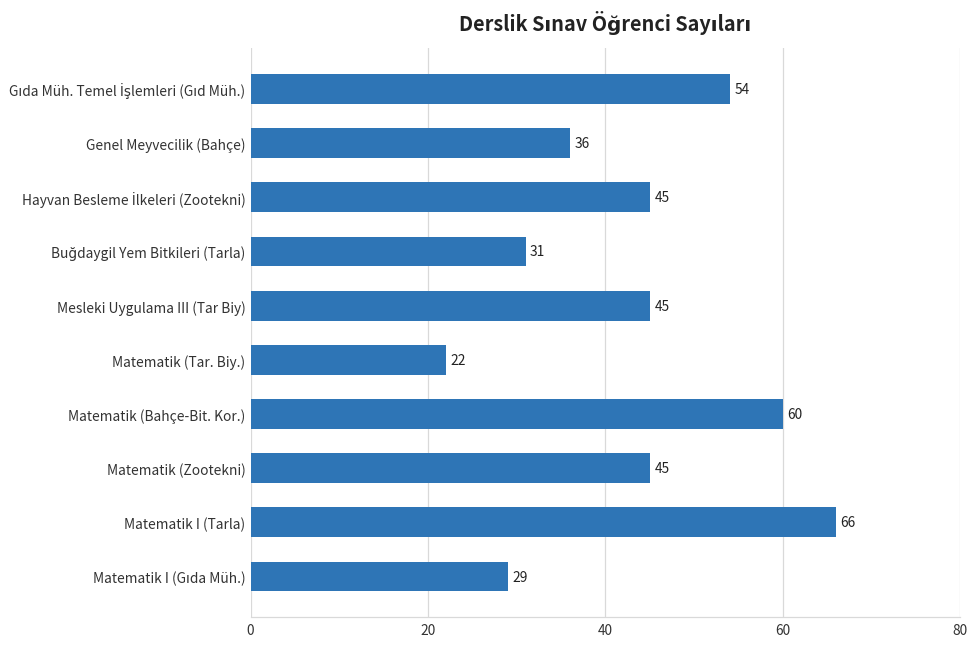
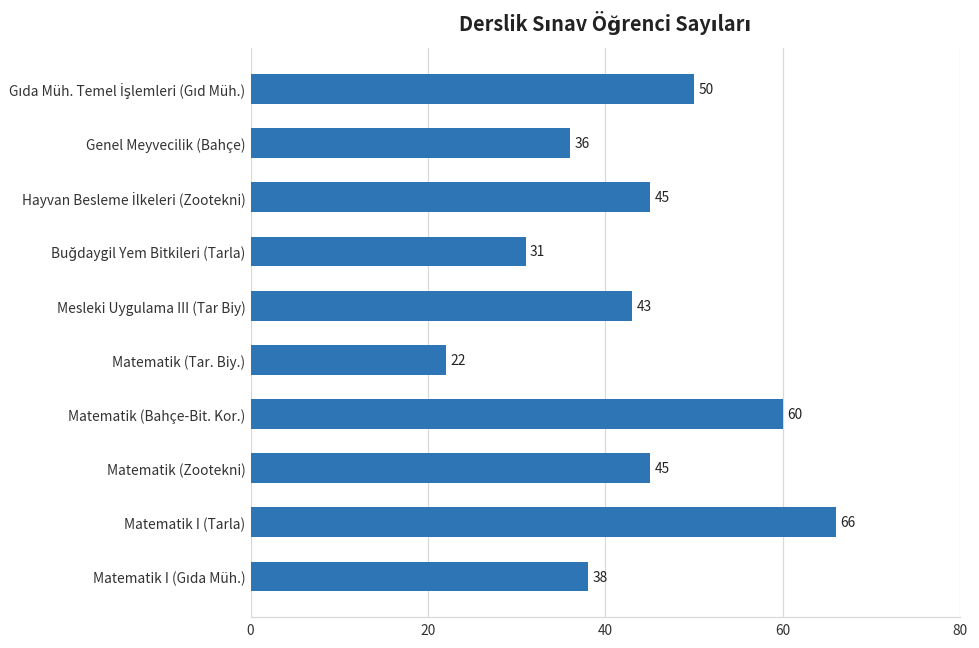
  {
-   "Gıda Müh. Temel İşlemleri (Gıd Müh.)": 54,
+   "Gıda Müh. Temel İşlemleri (Gıd Müh.)": 50,
    "Genel Meyvecilik (Bahçe)": 36,
    "Hayvan Besleme İlkeleri (Zootekni)": 45,
    "Buğdaygil Yem Bitkileri (Tarla)": 31,
-   "Mesleki Uygulama III (Tar Biy)": 45,
+   "Mesleki Uygulama III (Tar Biy)": 43,
    "Matematik (Tar. Biy.)": 22,
    "Matematik (Bahçe-Bit. Kor.)": 60,
    "Matematik (Zootekni)": 45,
    "Matematik I (Tarla)": 66,
-   "Matematik I (Gıda Müh.)": 29
+   "Matematik I (Gıda Müh.)": 38
  }
